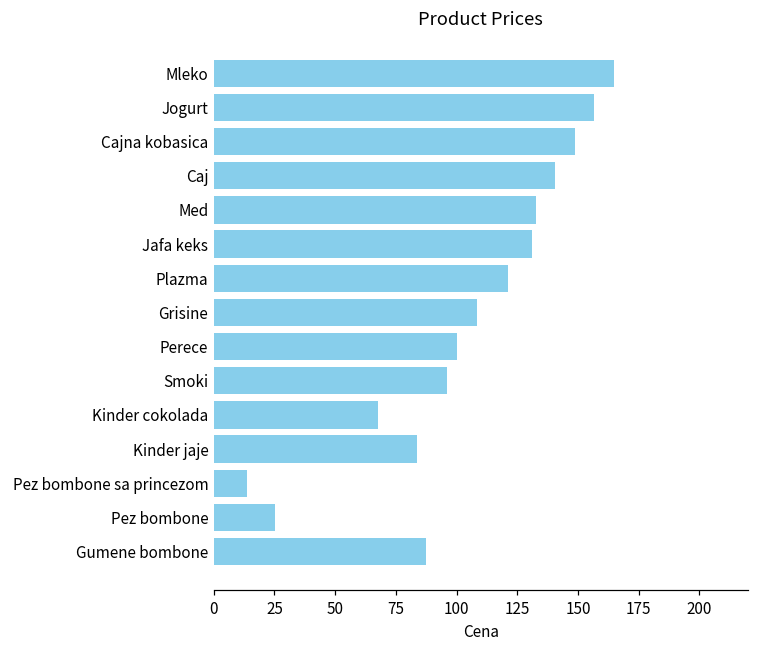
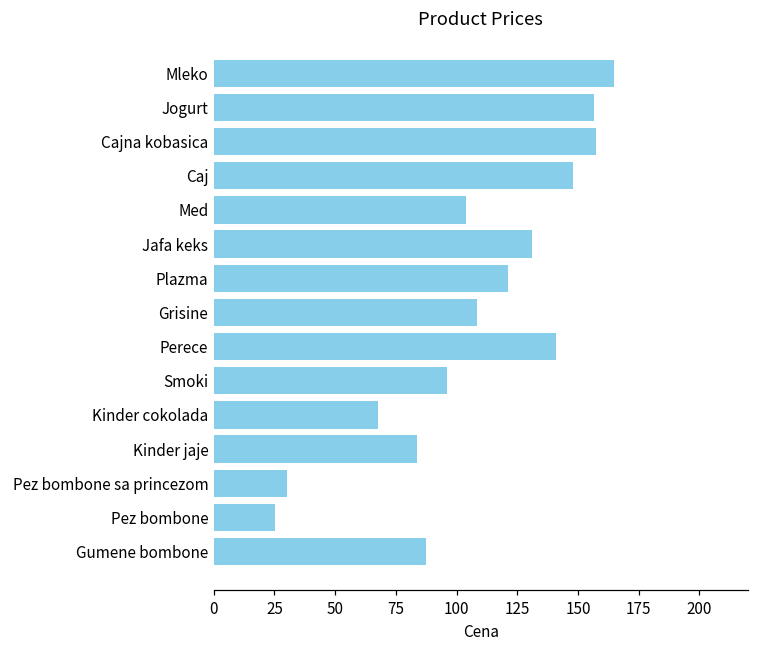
  {
    "Mleko": 165,
    "Jogurt": 157,
-   "Cajna kobasica": 149,
-   "Caj": 141,
-   "Med": 133,
+   "Cajna kobasica": 157,
+   "Caj": 148,
+   "Med": 104,
    "Jafa keks": 131,
    "Plazma": 121,
    "Grisine": 108,
-   "Perece": 100,
+   "Perece": 141,
    "Smoki": 96,
    "Kinder cokolada": 68,
    "Kinder jaje": 84,
-   "Pez bombone sa princezom": 14,
+   "Pez bombone sa princezom": 30,
    "Pez bombone": 25,
    "Gumene bombone": 87
  }
